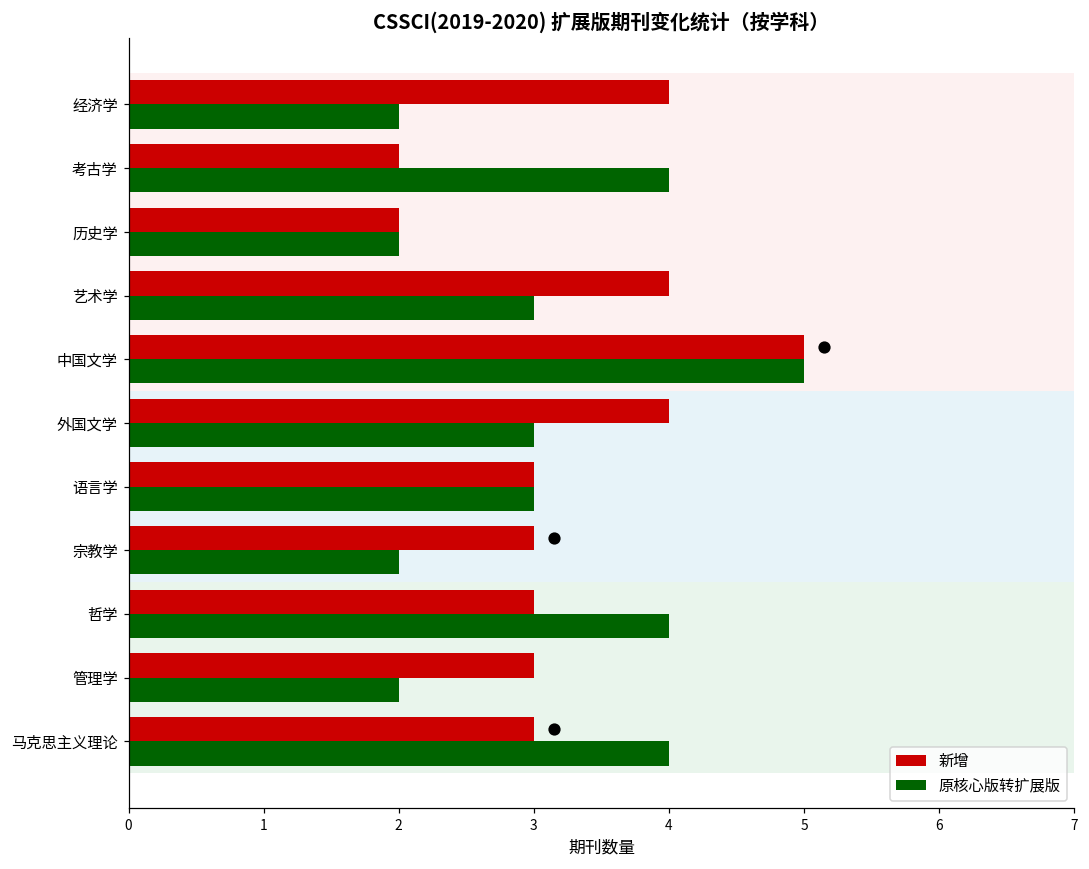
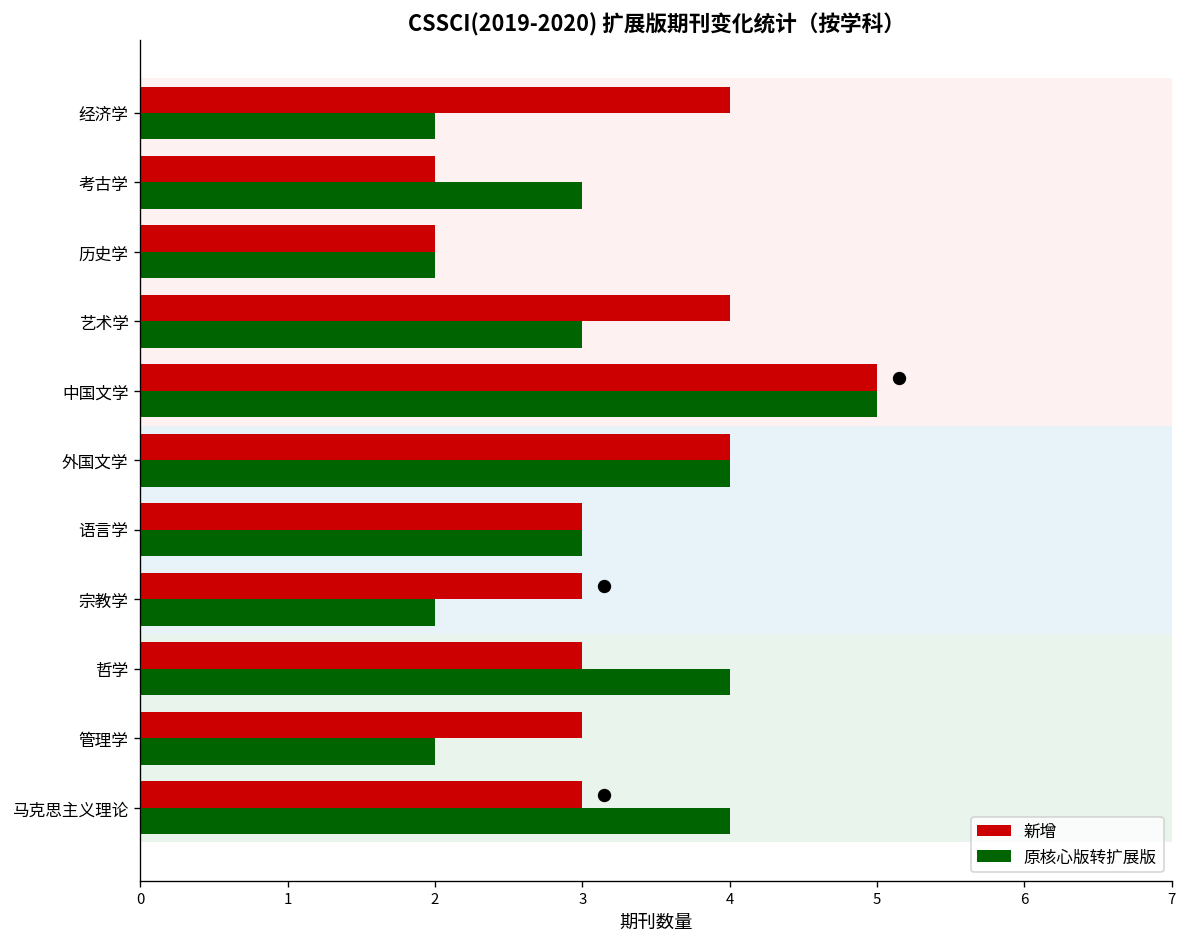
  {
    "新增": {
      "经济学": 4,
      "考古学": 2,
      "历史学": 2,
      "艺术学": 4,
      "中国文学": 5,
      "外国文学": 4,
      "语言学": 3,
      "宗教学": 3,
      "哲学": 3,
      "管理学": 3,
      "马克思主义理论": 3
    },
    "原核心版转扩展版": {
      "经济学": 2,
-     "考古学": 4,
+     "考古学": 3,
      "历史学": 2,
      "艺术学": 3,
      "中国文学": 5,
-     "外国文学": 3,
+     "外国文学": 4,
      "语言学": 3,
      "宗教学": 2,
      "哲学": 4,
      "管理学": 2,
      "马克思主义理论": 4
    }
  }
